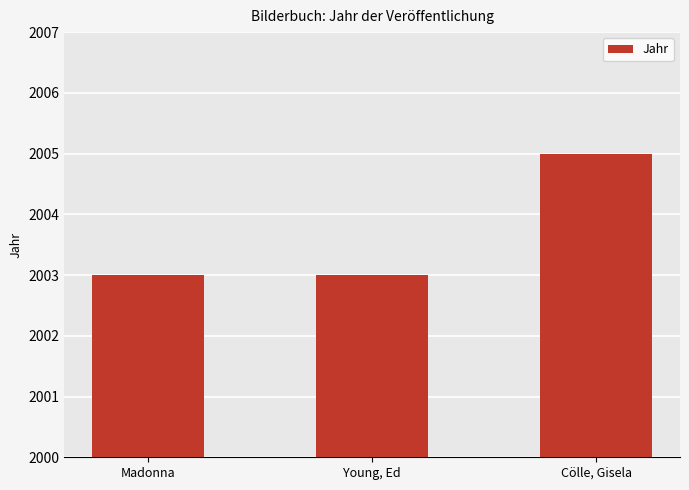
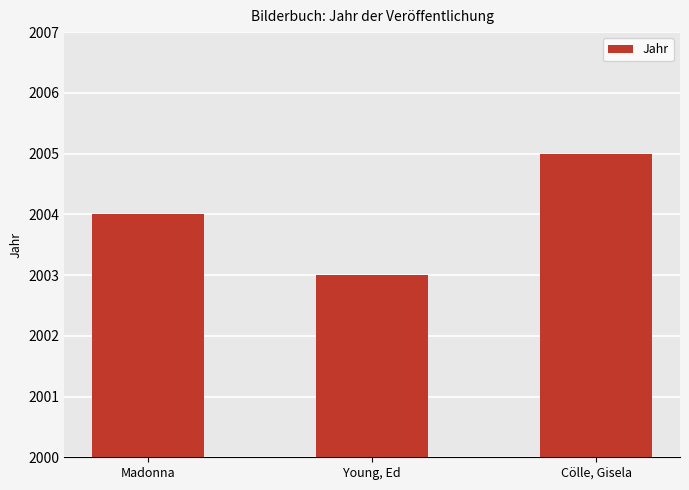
  {
-   "Madonna": 2003,
+   "Madonna": 2004,
    "Young, Ed": 2003,
    "Cölle, Gisela": 2005
  }
